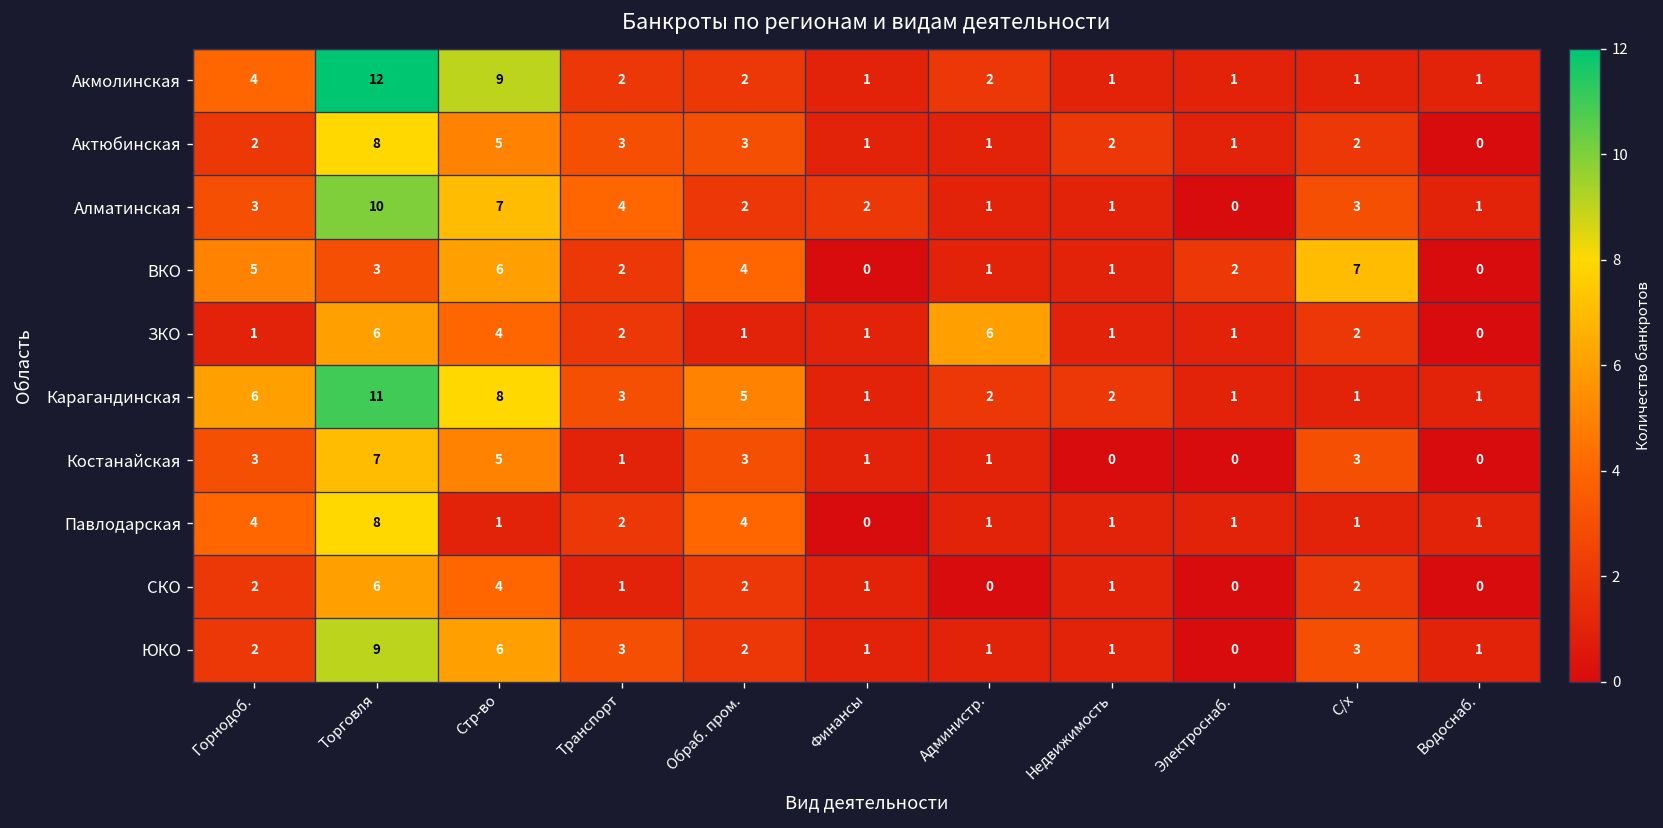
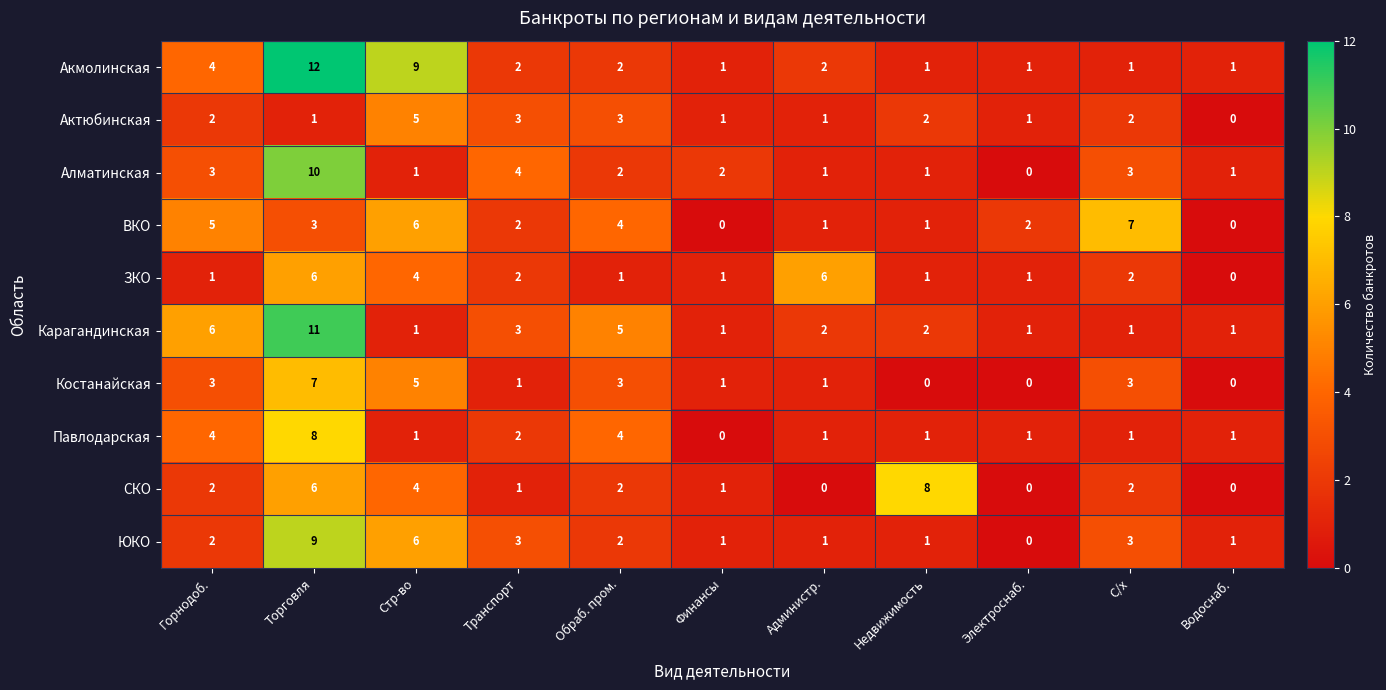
  {
    "Акмолинская": {
      "Горнодоб.": 4,
      "Торговля": 12,
      "Стр-во": 9,
      "Транспорт": 2,
      "Обраб. пром.": 2,
      "Финансы": 1,
      "Администр.": 2,
      "Недвижимость": 1,
      "Электроснаб.": 1,
      "С/х": 1,
      "Водоснаб.": 1
    },
    "Актюбинская": {
      "Горнодоб.": 2,
-     "Торговля": 8,
+     "Торговля": 1,
      "Стр-во": 5,
      "Транспорт": 3,
      "Обраб. пром.": 3,
      "Финансы": 1,
      "Администр.": 1,
      "Недвижимость": 2,
      "Электроснаб.": 1,
      "С/х": 2,
      "Водоснаб.": 0
    },
    "Алматинская": {
      "Горнодоб.": 3,
      "Торговля": 10,
-     "Стр-во": 7,
+     "Стр-во": 1,
      "Транспорт": 4,
      "Обраб. пром.": 2,
      "Финансы": 2,
      "Администр.": 1,
      "Недвижимость": 1,
      "Электроснаб.": 0,
      "С/х": 3,
      "Водоснаб.": 1
    },
    "ВКО": {
      "Горнодоб.": 5,
      "Торговля": 3,
      "Стр-во": 6,
      "Транспорт": 2,
      "Обраб. пром.": 4,
      "Финансы": 0,
      "Администр.": 1,
      "Недвижимость": 1,
      "Электроснаб.": 2,
      "С/х": 7,
      "Водоснаб.": 0
    },
    "ЗКО": {
      "Горнодоб.": 1,
      "Торговля": 6,
      "Стр-во": 4,
      "Транспорт": 2,
      "Обраб. пром.": 1,
      "Финансы": 1,
      "Администр.": 6,
      "Недвижимость": 1,
      "Электроснаб.": 1,
      "С/х": 2,
      "Водоснаб.": 0
    },
    "Карагандинская": {
      "Горнодоб.": 6,
      "Торговля": 11,
-     "Стр-во": 8,
+     "Стр-во": 1,
      "Транспорт": 3,
      "Обраб. пром.": 5,
      "Финансы": 1,
      "Администр.": 2,
      "Недвижимость": 2,
      "Электроснаб.": 1,
      "С/х": 1,
      "Водоснаб.": 1
    },
    "Костанайская": {
      "Горнодоб.": 3,
      "Торговля": 7,
      "Стр-во": 5,
      "Транспорт": 1,
      "Обраб. пром.": 3,
      "Финансы": 1,
      "Администр.": 1,
      "Недвижимость": 0,
      "Электроснаб.": 0,
      "С/х": 3,
      "Водоснаб.": 0
    },
    "Павлодарская": {
      "Горнодоб.": 4,
      "Торговля": 8,
      "Стр-во": 1,
      "Транспорт": 2,
      "Обраб. пром.": 4,
      "Финансы": 0,
      "Администр.": 1,
      "Недвижимость": 1,
      "Электроснаб.": 1,
      "С/х": 1,
      "Водоснаб.": 1
    },
    "СКО": {
      "Горнодоб.": 2,
      "Торговля": 6,
      "Стр-во": 4,
      "Транспорт": 1,
      "Обраб. пром.": 2,
      "Финансы": 1,
      "Администр.": 0,
-     "Недвижимость": 1,
+     "Недвижимость": 8,
      "Электроснаб.": 0,
      "С/х": 2,
      "Водоснаб.": 0
    },
    "ЮКО": {
      "Горнодоб.": 2,
      "Торговля": 9,
      "Стр-во": 6,
      "Транспорт": 3,
      "Обраб. пром.": 2,
      "Финансы": 1,
      "Администр.": 1,
      "Недвижимость": 1,
      "Электроснаб.": 0,
      "С/х": 3,
      "Водоснаб.": 1
    }
  }
